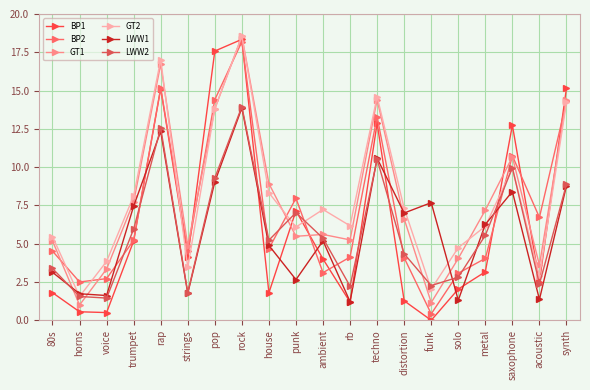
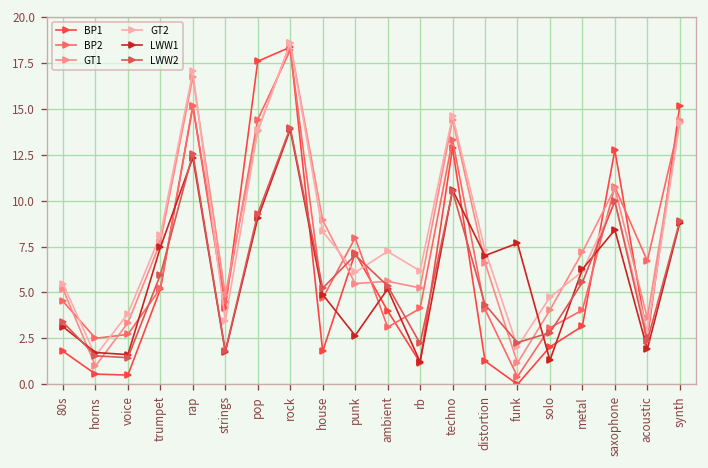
  {
    "LWW1": {
      "80s": 3.1,
      "horns": 1.7,
      "voice": 1.6,
      "trumpet": 7.5,
      "rap": 12.3,
      "pop": 9.0,
      "house": 4.9,
      "punk": 2.7,
      "ambient": 5.2,
      "distortion": 7.0,
      "funk": 7.7,
      "solo": 1.3,
      "saxophone": 8.4,
-     "acoustic": 1.4
+     "acoustic": 1.9
    }
  }
